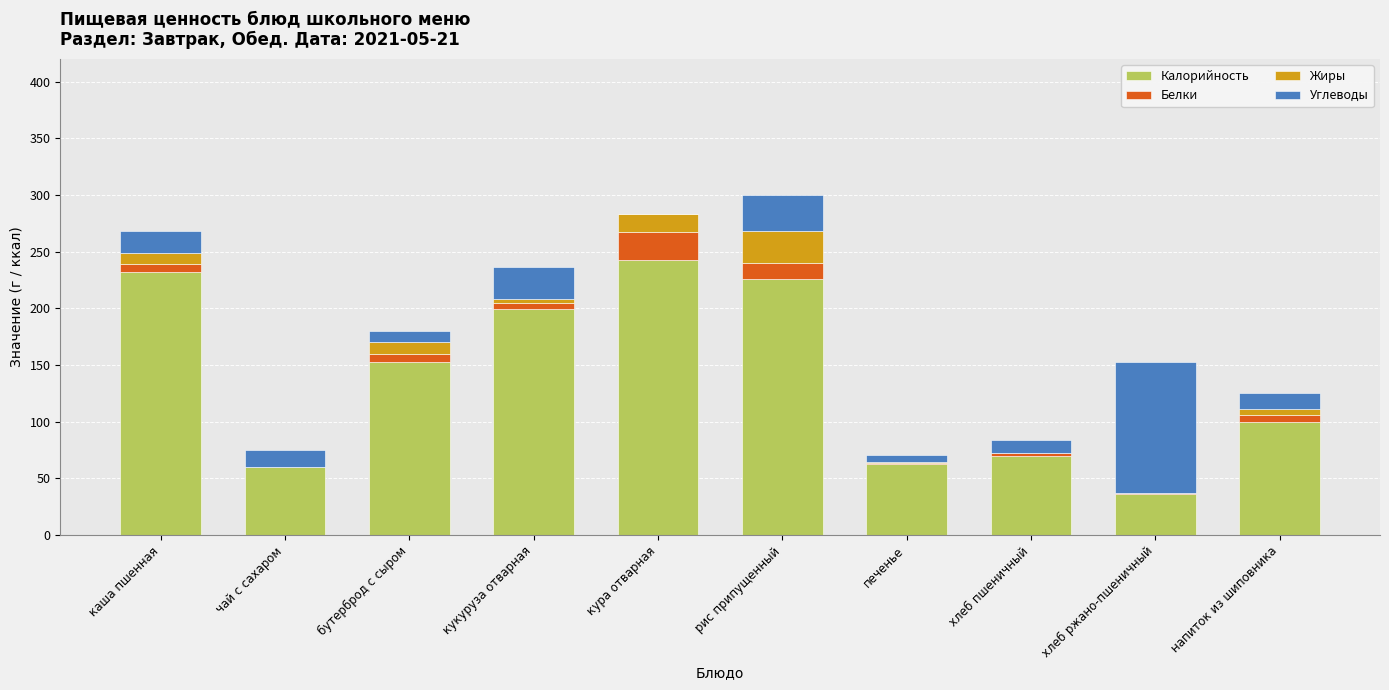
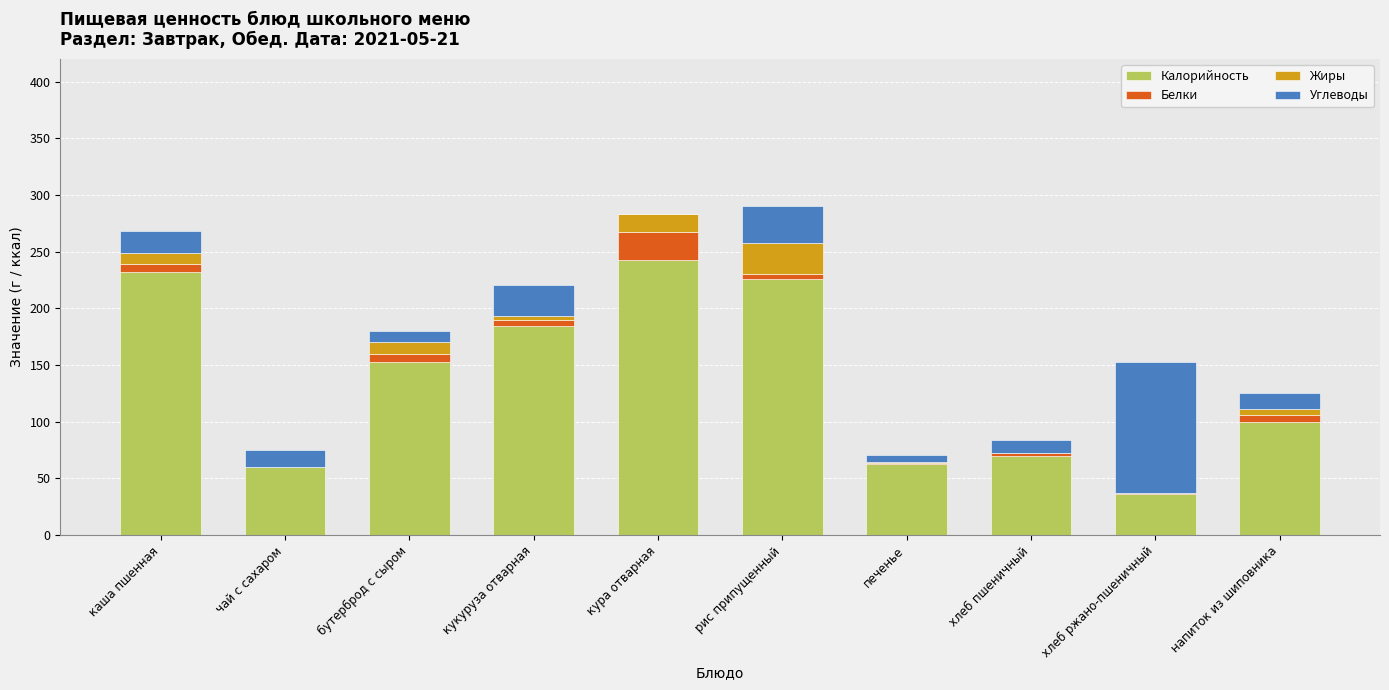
  {
    "Калорийность": {
      "каша пшенная": 232,
      "чай с сахаром": 60,
      "бутерброд с сыром": 153,
-     "кукуруза отварная": 200,
+     "кукуруза отварная": 184,
      "кура отварная": 243,
      "рис припущенный": 226,
      "печенье": 63,
      "хлеб пшеничный": 70,
      "хлеб ржано-пшеничный": 36,
      "напиток из шиповника": 100
    },
    "Белки": {
      "каша пшенная": 7,
      "чай с сахаром": 0,
      "бутерброд с сыром": 7,
      "кукуруза отварная": 5,
      "кура отварная": 24,
-     "рис припущенный": 14,
+     "рис припущенный": 4,
      "напиток из шиповника": 6
    },
    "Жиры": {
      "каша пшенная": 10,
      "чай с сахаром": 0,
      "бутерброд с сыром": 10,
      "кукуруза отварная": 3,
      "кура отварная": 16,
      "рис припущенный": 28,
      "хлеб пшеничный": 0,
      "хлеб ржано-пшеничный": 0,
      "напиток из шиповника": 5
    },
    "Углеводы": {
      "каша пшенная": 19,
      "чай с сахаром": 15,
      "бутерброд с сыром": 10,
      "кукуруза отварная": 28,
      "рис припущенный": 32,
      "печенье": 6,
      "хлеб пшеничный": 12,
      "хлеб ржано-пшеничный": 116,
      "напиток из шиповника": 14
    }
  }
